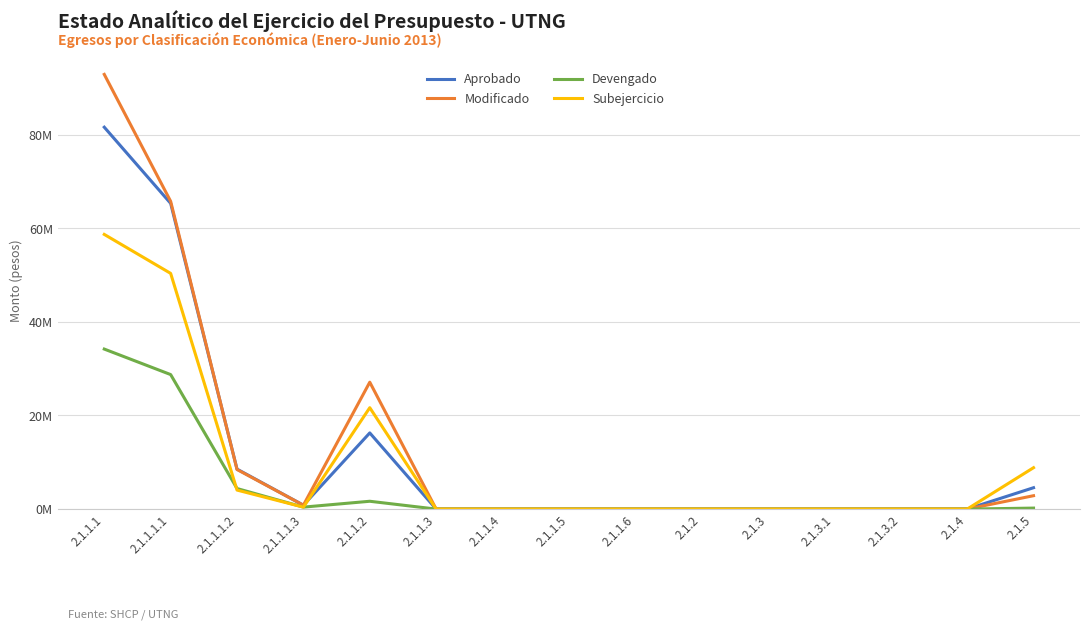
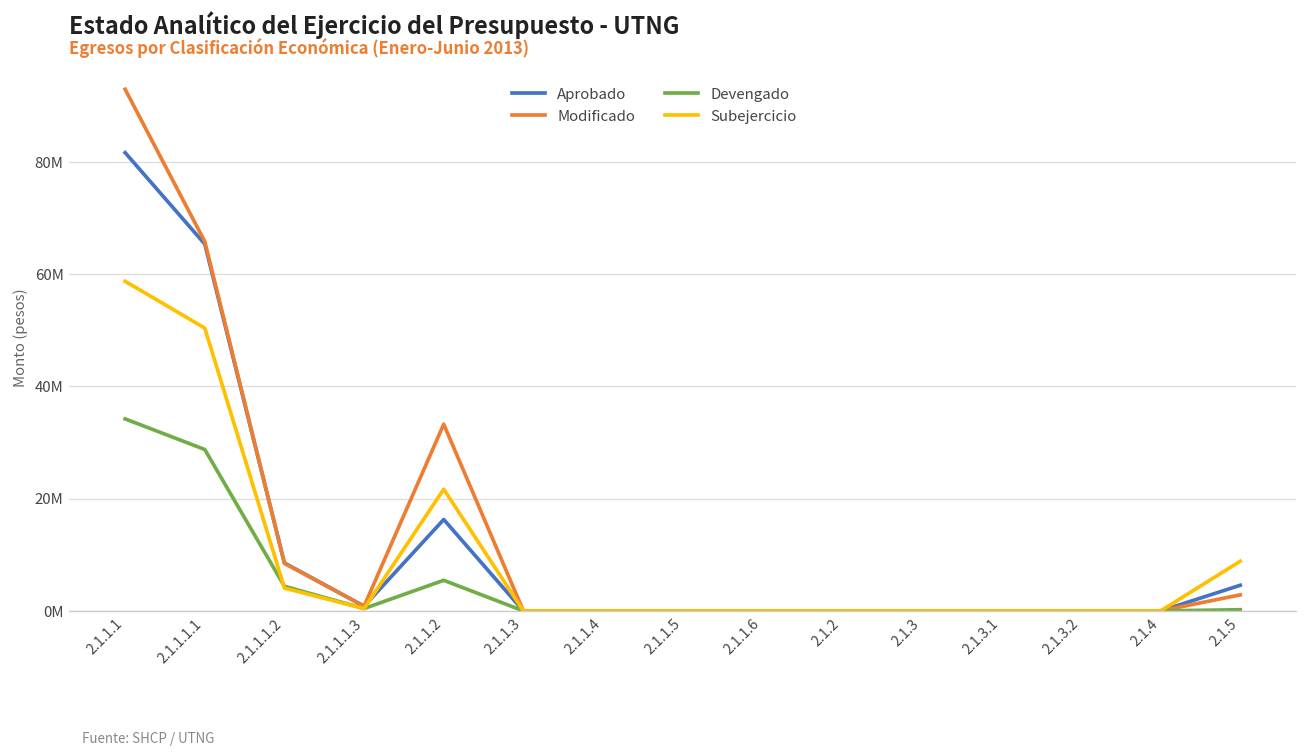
  {
    "Aprobado": {
      "2.1.1.1": 82000000,
      "2.1.1.2": 16000000,
      "2.1.5": 5000000
    },
    "Modificado": {
      "2.1.1.1": 93000000,
-     "2.1.1.2": 27000000,
+     "2.1.1.2": 33000000,
      "2.1.5": 3000000
    },
    "Devengado": {
      "2.1.1.1": 34000000,
      "2.1.1.1.1": 29000000,
-     "2.1.1.2": 2000000,
+     "2.1.1.2": 5000000,
      "2.1.5": 0
    },
    "Subejercicio": {
      "2.1.1.1": 59000000,
      "2.1.1.1.1": 50000000,
      "2.1.1.2": 22000000,
      "2.1.5": 9000000
    }
  }
